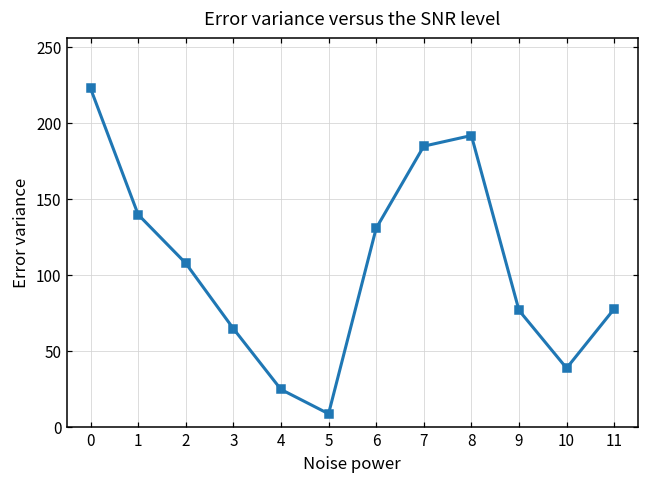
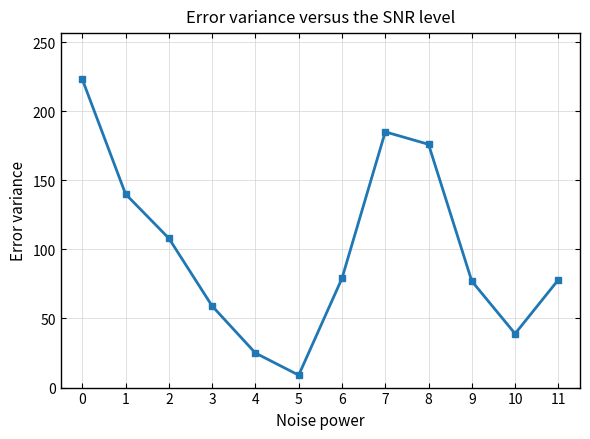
  {
    "0": 223,
    "1": 140,
    "2": 108,
-   "3": 65,
+   "3": 59,
    "4": 25,
    "5": 9,
-   "6": 131,
+   "6": 79,
    "7": 185,
-   "8": 192,
+   "8": 176,
    "9": 77,
    "10": 39,
    "11": 78
  }
